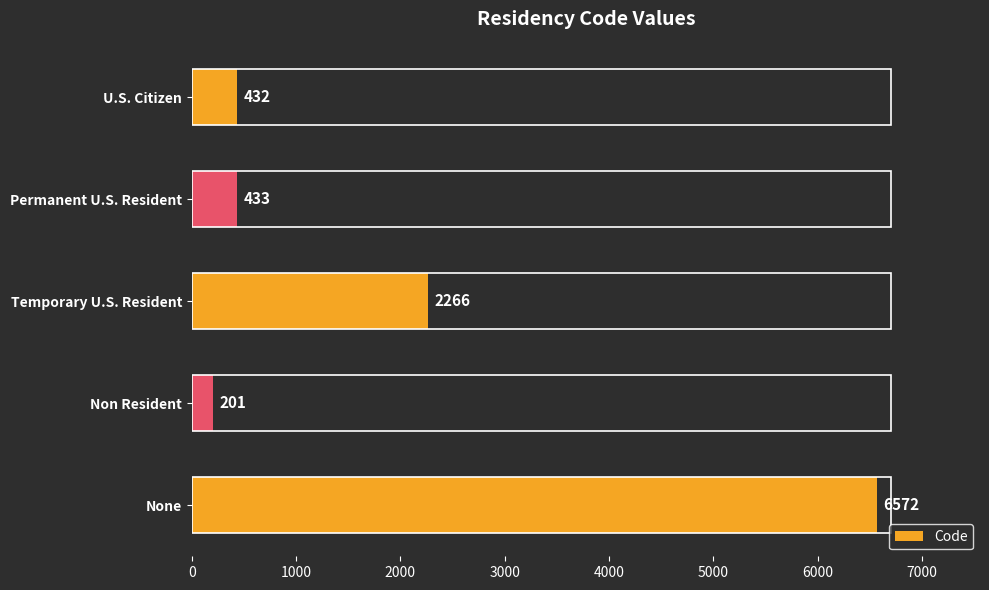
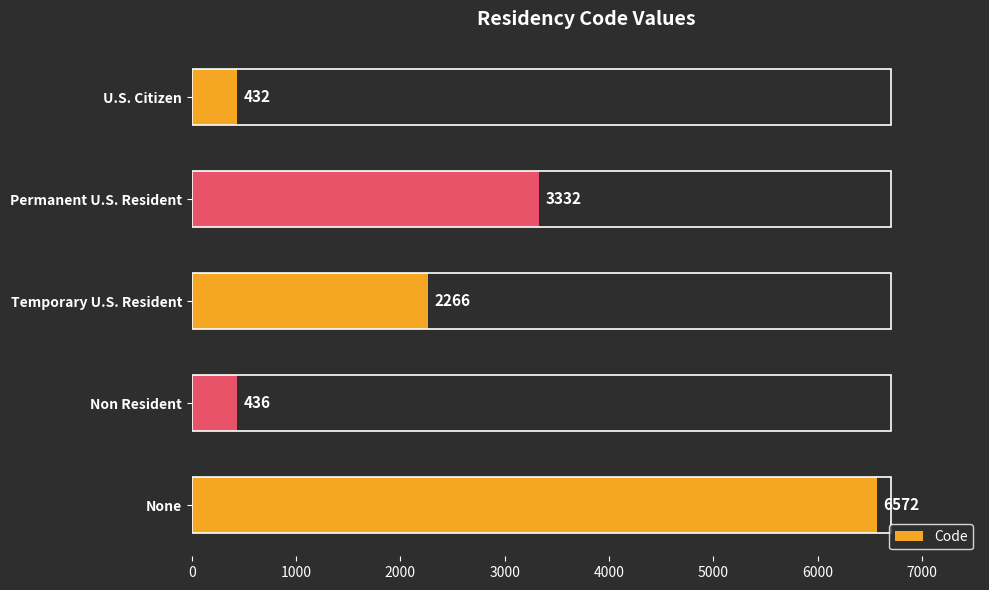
  {
    "U.S. Citizen": 432,
-   "Permanent U.S. Resident": 433,
+   "Permanent U.S. Resident": 3332,
    "Temporary U.S. Resident": 2266,
-   "Non Resident": 201,
+   "Non Resident": 436,
    "None": 6572
  }
